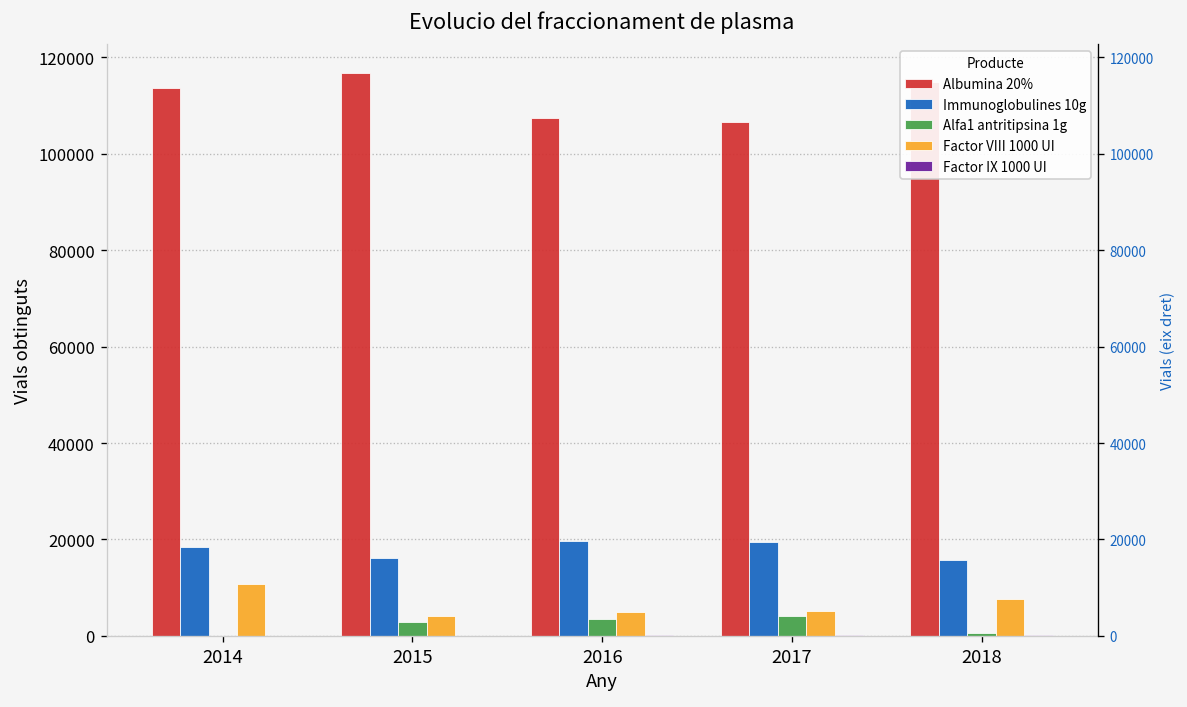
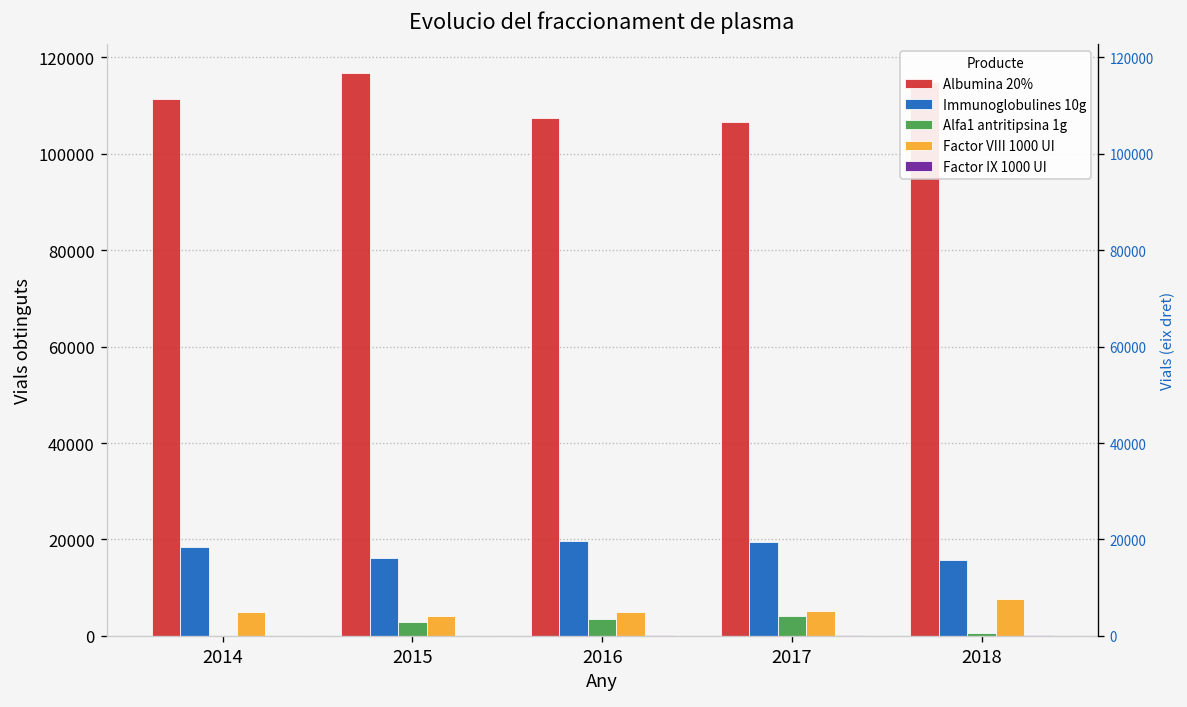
  {
    "Albumina 20%": {
-     "2014": 114000,
+     "2014": 111000,
      "2015": 117000,
      "2016": 107000,
      "2017": 107000
    },
    "Immunoglobulines 10g": {
      "2014": 19000,
      "2015": 16000,
      "2016": 20000,
      "2017": 19000,
      "2018": 16000
    },
    "Alfa1 antritipsina 1g": {
      "2014": 0,
      "2015": 3000,
      "2016": 3000,
      "2017": 4000
    },
    "Factor VIII 1000 UI": {
-     "2014": 11000,
+     "2014": 5000,
      "2015": 4000,
      "2016": 5000,
      "2017": 5000,
      "2018": 8000
    },
    "Factor IX 1000 UI": {
      "2014": 0,
      "2015": 0
    }
  }
